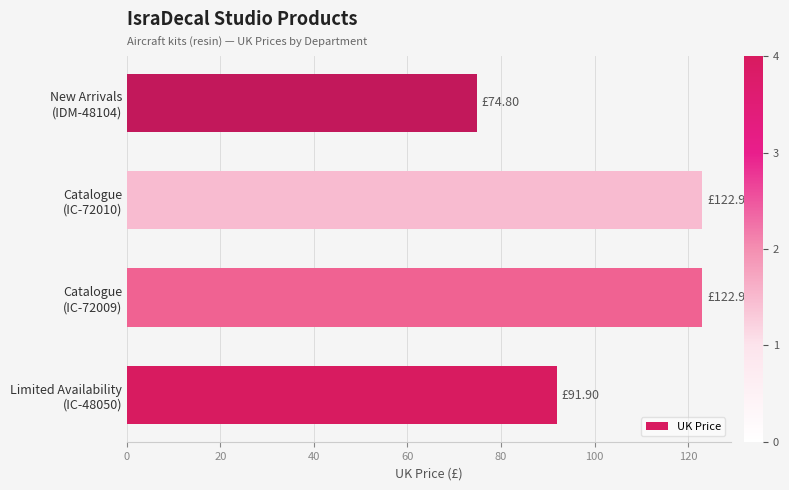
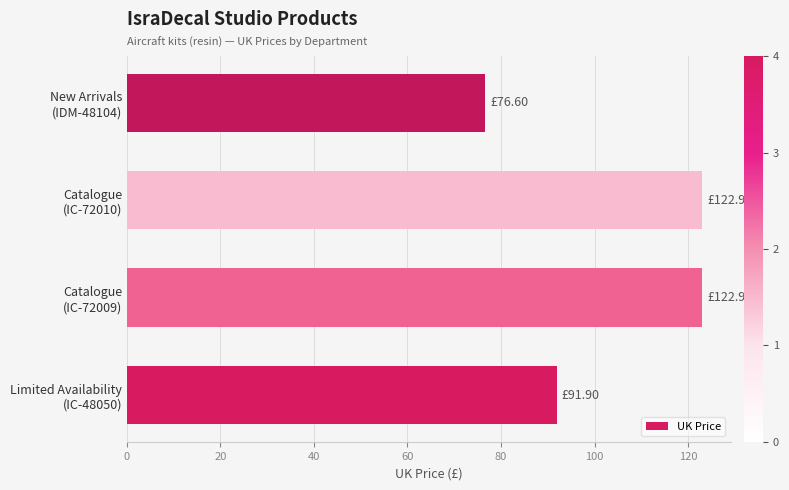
  {
-   "New Arrivals (IDM-48104)": "£74.80",
+   "New Arrivals (IDM-48104)": "£76.60",
    "Catalogue (IC-72010)": "£122.99",
    "Catalogue (IC-72009)": "£122.99",
    "Limited Availability (IC-48050)": "£91.90"
  }
